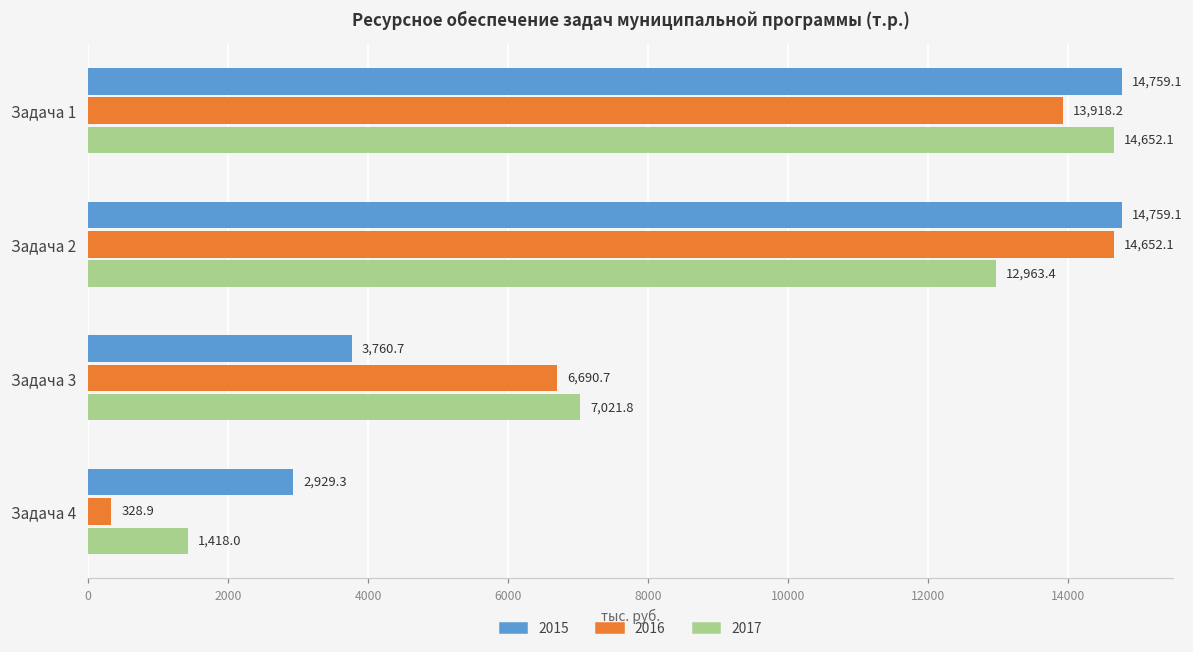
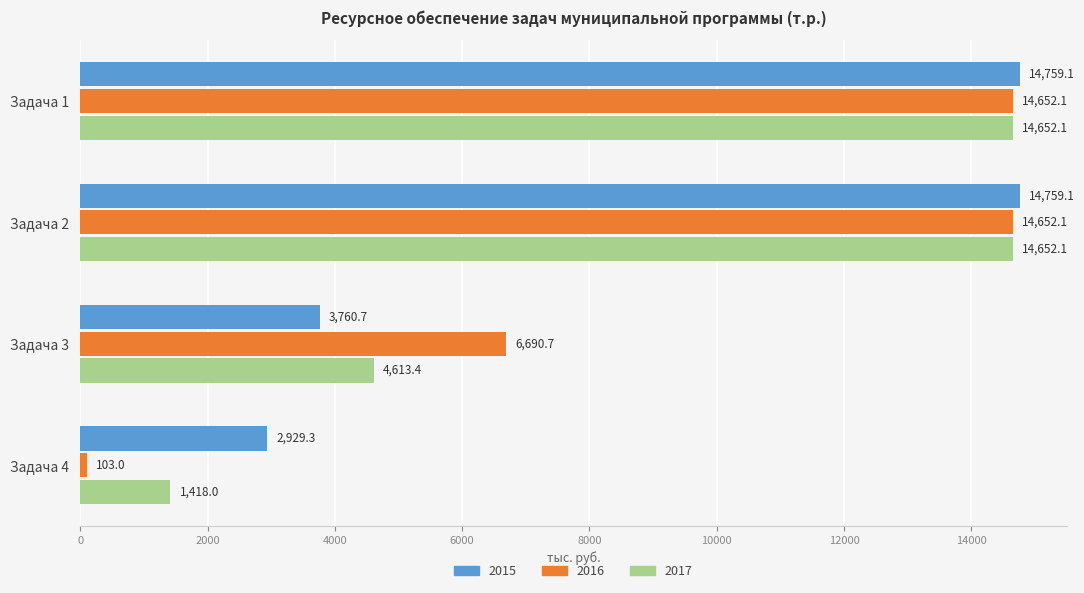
  {
    "2015": {
      "Задача 1": "14,759.1",
      "Задача 2": "14,759.1",
      "Задача 3": "3,760.7",
      "Задача 4": "2,929.3"
    },
    "2016": {
-     "Задача 1": "13,918.2",
+     "Задача 1": "14,652.1",
      "Задача 2": "14,652.1",
      "Задача 3": "6,690.7",
-     "Задача 4": "328.9"
+     "Задача 4": "103.0"
    },
    "2017": {
      "Задача 1": "14,652.1",
-     "Задача 2": "12,963.4",
-     "Задача 3": "7,021.8",
+     "Задача 2": "14,652.1",
+     "Задача 3": "4,613.4",
      "Задача 4": "1,418.0"
    }
  }
